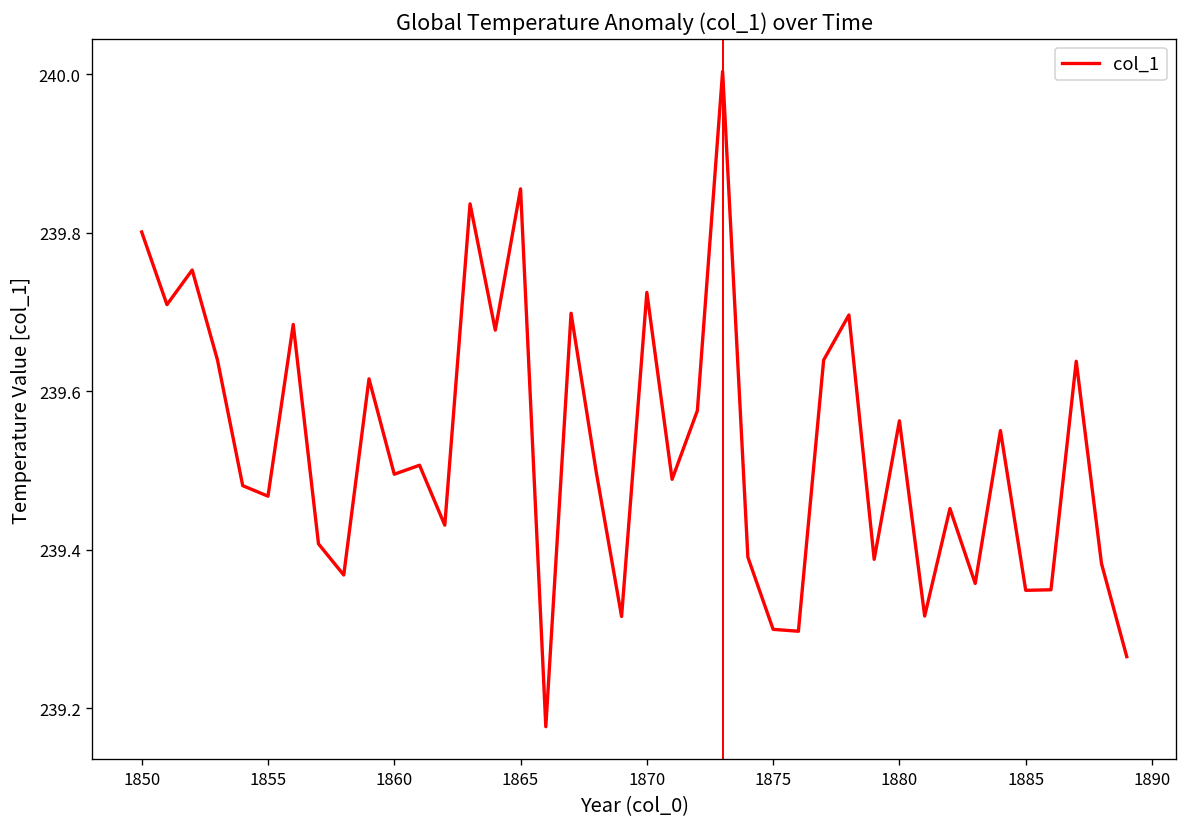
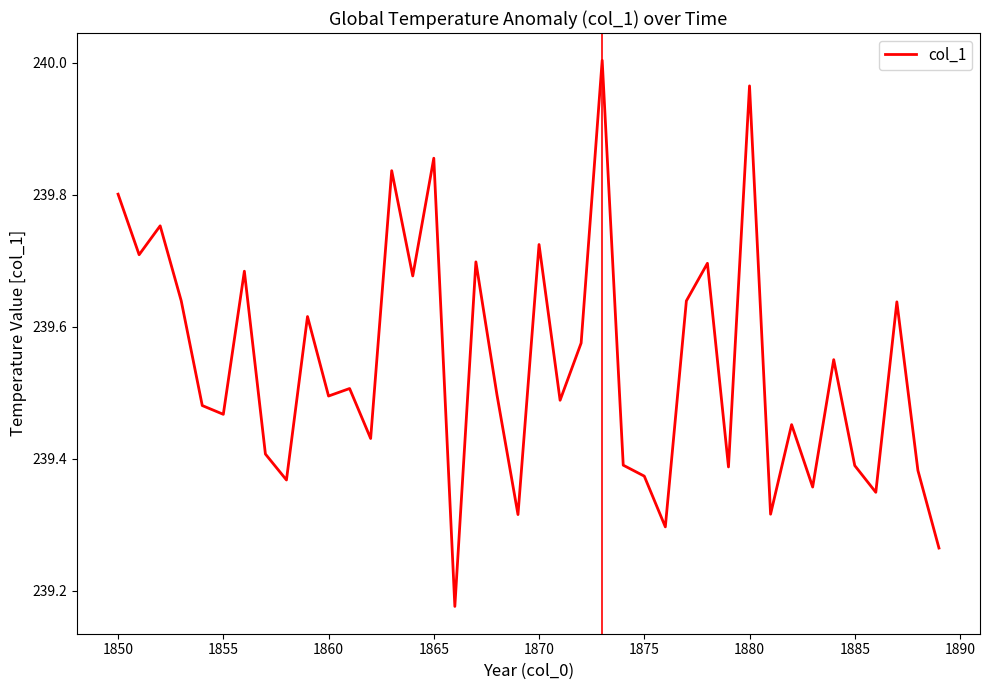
  {
    "1850": 239.80,
    "1855": 239.47,
    "1860": 239.50,
    "1865": 239.86,
    "1870": 239.72,
-   "1875": 239.30,
-   "1880": 239.56,
-   "1885": 239.35
+   "1875": 239.37,
+   "1880": 239.96,
+   "1885": 239.39
  }
